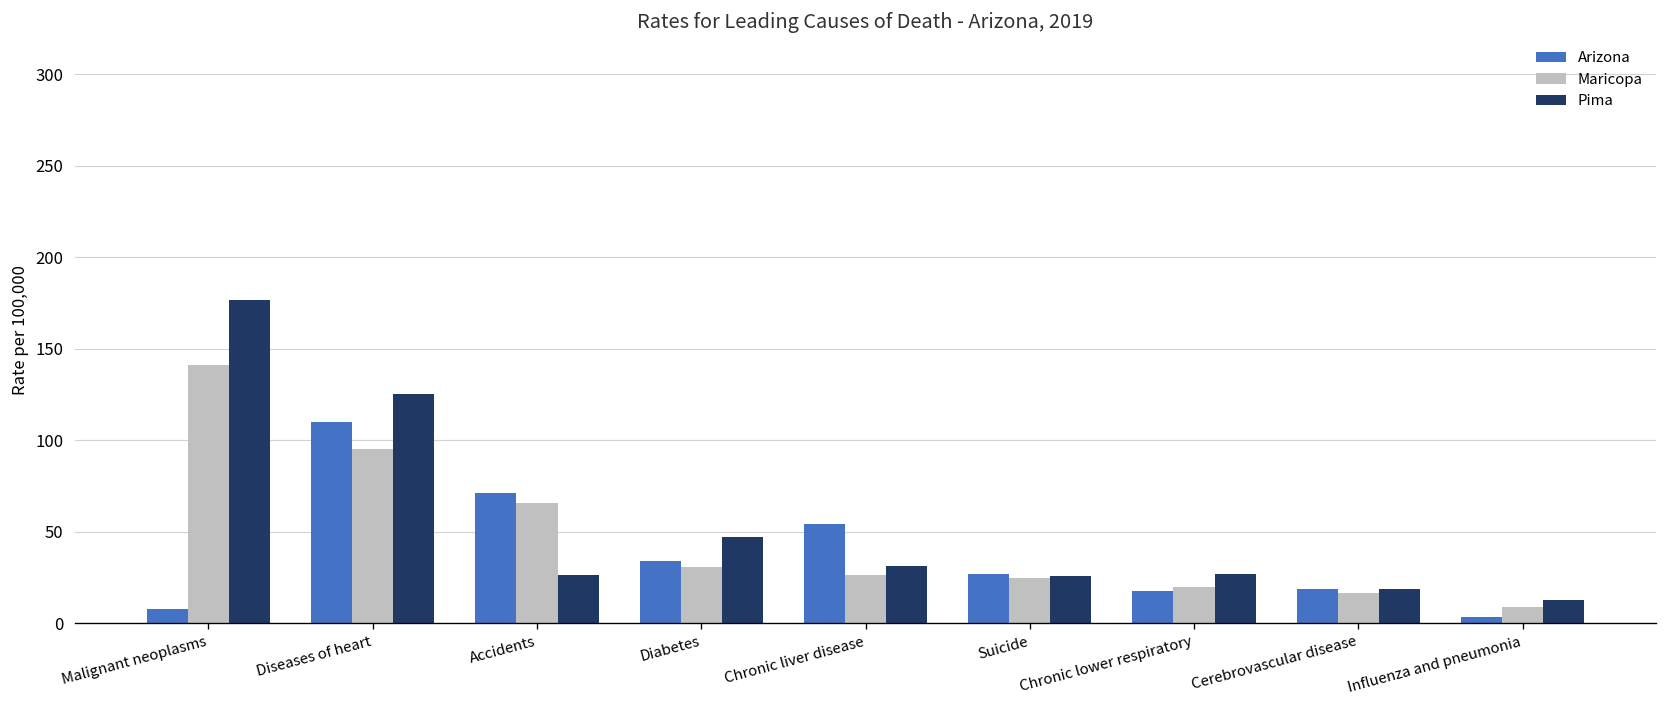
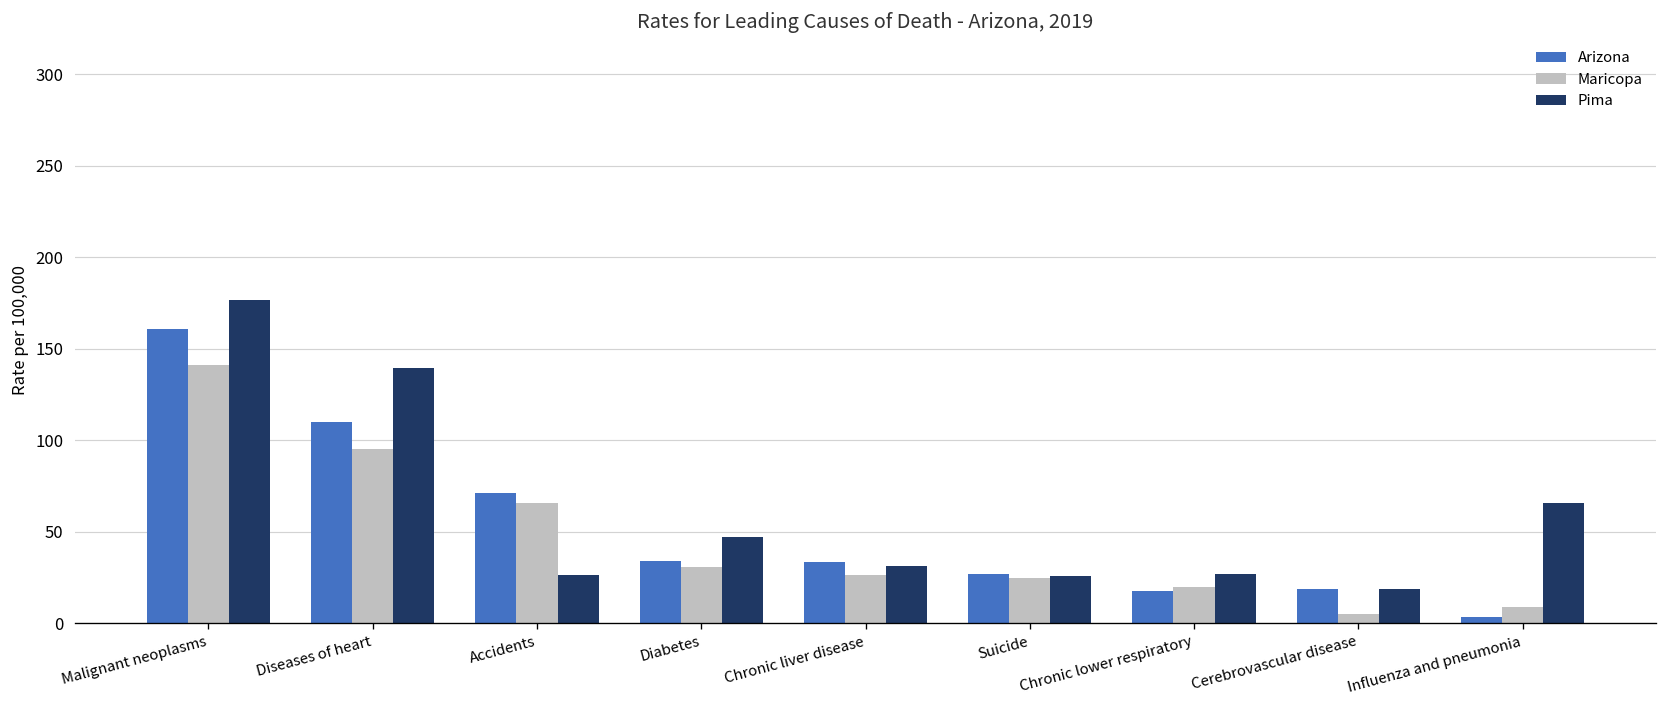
  {
    "Arizona": {
-     "Malignant neoplasms": 8,
+     "Malignant neoplasms": 161,
      "Diseases of heart": 110,
      "Accidents": 71,
      "Diabetes": 34,
-     "Chronic liver disease": 54,
+     "Chronic liver disease": 34,
      "Suicide": 27,
      "Chronic lower respiratory": 18,
      "Cerebrovascular disease": 18,
      "Influenza and pneumonia": 3
    },
    "Maricopa": {
      "Malignant neoplasms": 141,
      "Diseases of heart": 95,
      "Accidents": 66,
      "Diabetes": 31,
      "Chronic liver disease": 26,
      "Suicide": 25,
      "Chronic lower respiratory": 20,
-     "Cerebrovascular disease": 16,
+     "Cerebrovascular disease": 5,
      "Influenza and pneumonia": 9
    },
    "Pima": {
      "Malignant neoplasms": 177,
-     "Diseases of heart": 125,
+     "Diseases of heart": 140,
      "Accidents": 26,
      "Diabetes": 47,
      "Chronic liver disease": 31,
      "Suicide": 26,
      "Chronic lower respiratory": 27,
      "Cerebrovascular disease": 18,
-     "Influenza and pneumonia": 13
+     "Influenza and pneumonia": 66
    }
  }
